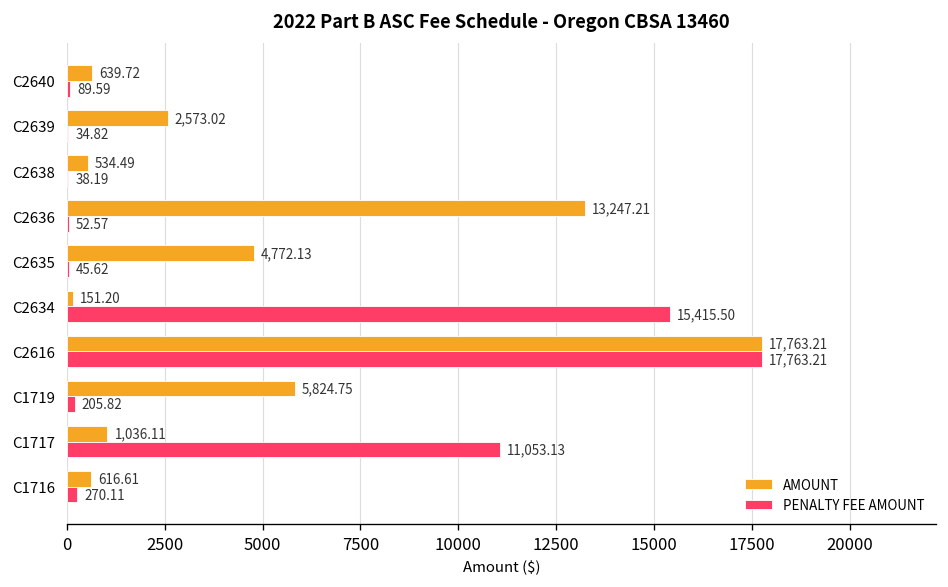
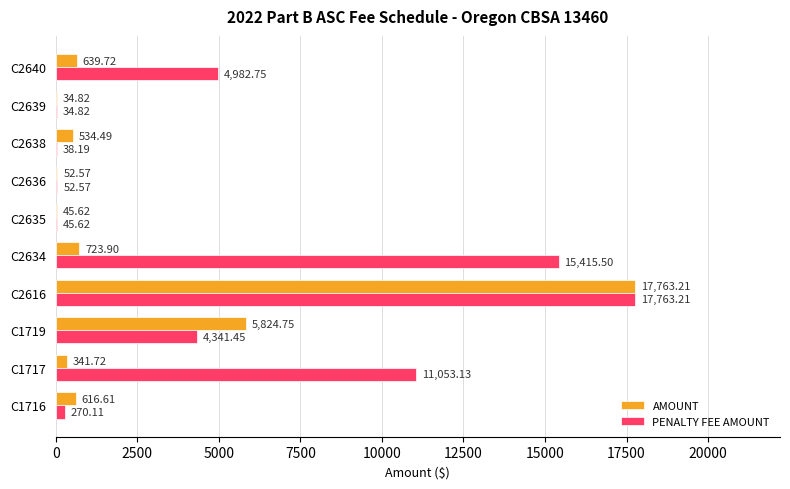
  {
    "AMOUNT": {
      "C2640": "639.72",
-     "C2639": "2,573.02",
+     "C2639": "34.82",
      "C2638": "534.49",
-     "C2636": "13,247.21",
-     "C2635": "4,772.13",
-     "C2634": "151.20",
+     "C2636": "52.57",
+     "C2635": "45.62",
+     "C2634": "723.90",
      "C2616": "17,763.21",
      "C1719": "5,824.75",
-     "C1717": "1,036.11",
+     "C1717": "341.72",
      "C1716": "616.61"
    },
    "PENALTY FEE AMOUNT": {
-     "C2640": "89.59",
+     "C2640": "4,982.75",
      "C2639": "34.82",
      "C2638": "38.19",
      "C2636": "52.57",
      "C2635": "45.62",
      "C2634": "15,415.50",
      "C2616": "17,763.21",
-     "C1719": "205.82",
+     "C1719": "4,341.45",
      "C1717": "11,053.13",
      "C1716": "270.11"
    }
  }
